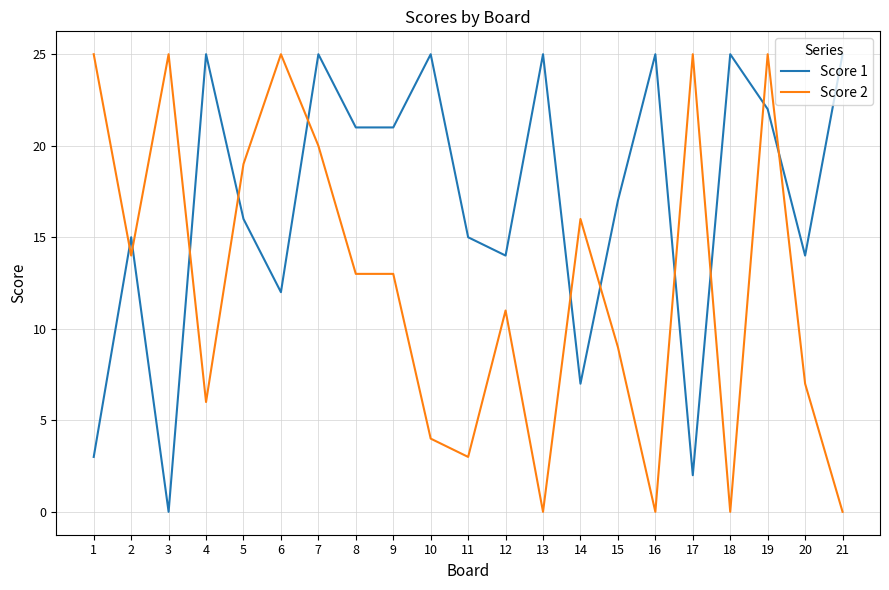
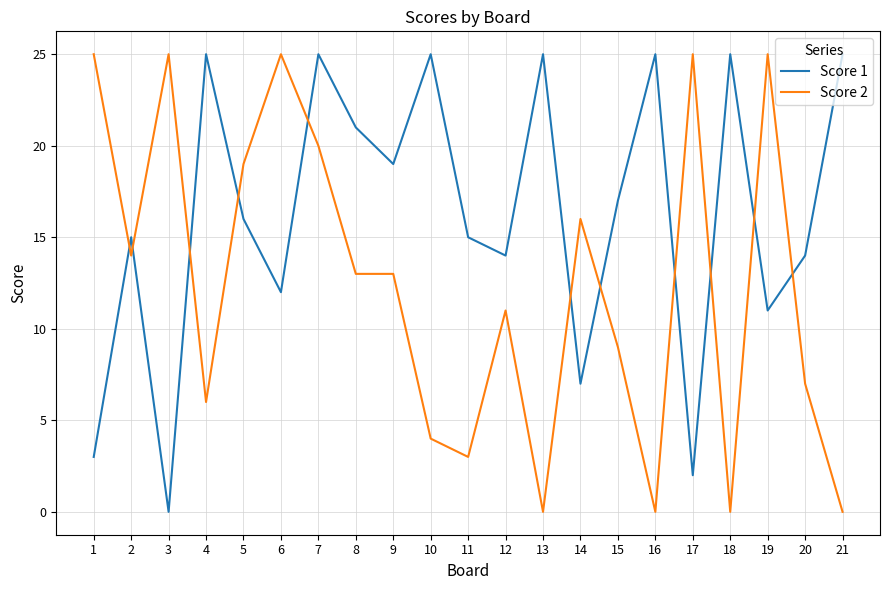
  {
    "Score 1": {
      "1": 3,
      "2": 15,
      "3": 0,
      "4": 25,
      "5": 16,
      "6": 12,
      "7": 25,
      "8": 21,
-     "9": 21,
+     "9": 19,
      "10": 25,
      "11": 15,
      "12": 14,
      "13": 25,
      "14": 7,
      "15": 17,
      "16": 25,
      "17": 2,
      "18": 25,
-     "19": 22,
+     "19": 11,
      "20": 14
    },
    "Score 2": {
      "1": 25,
      "2": 14,
      "3": 25,
      "4": 6,
      "5": 19,
      "6": 25,
      "7": 20,
      "8": 13,
      "9": 13,
      "10": 4,
      "11": 3,
      "12": 11,
      "13": 0,
      "14": 16,
      "15": 9,
      "16": 0,
      "17": 25,
      "18": 0,
      "19": 25,
      "20": 7,
      "21": 0
    }
  }
